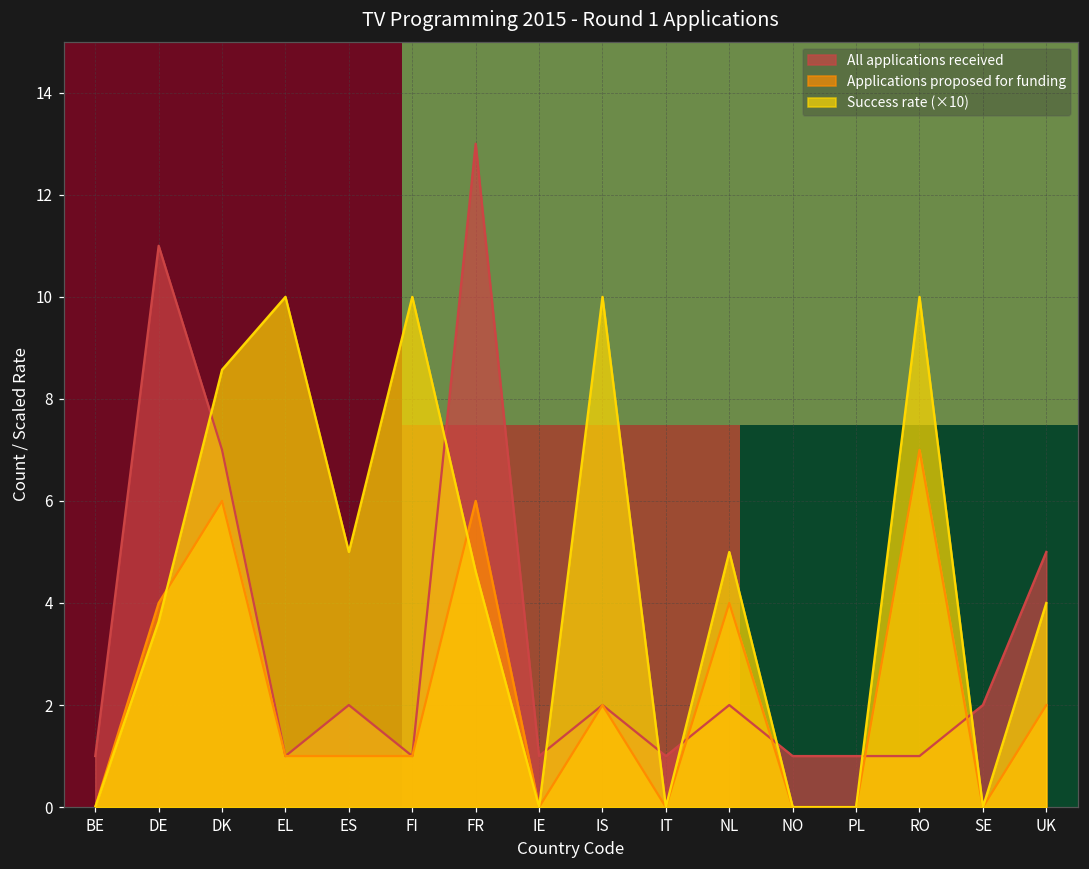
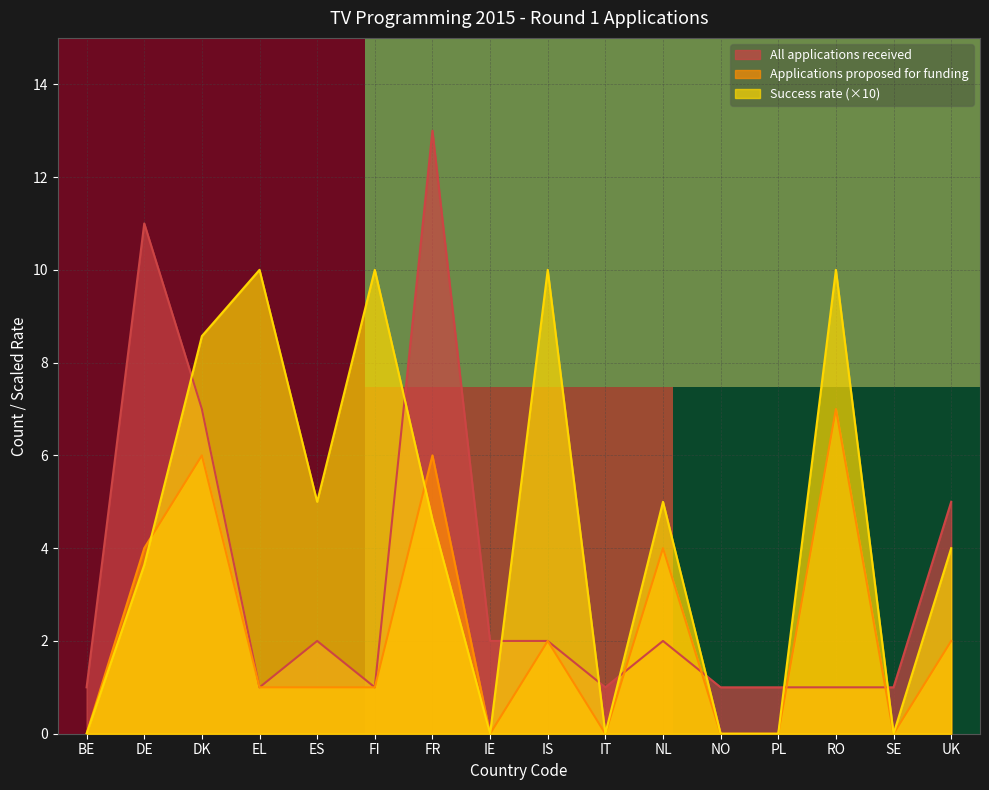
  {
    "All applications received": {
      "BE": 1,
      "DE": 11,
      "DK": 7,
      "ES": 2,
      "FR": 13,
-     "IE": 1,
+     "IE": 2,
      "IT": 1,
      "NL": 2,
      "NO": 1,
      "PL": 1,
      "RO": 1,
-     "SE": 2,
+     "SE": 1,
      "UK": 5
    },
    "Applications proposed for funding": {
      "DE": 4,
      "DK": 6,
      "ES": 1,
      "FR": 6,
      "NL": 4,
      "RO": 7,
      "UK": 2
    },
    "Success rate (×10)": {
      "DE": 3.6,
      "DK": 8.6,
      "EL": 10,
      "ES": 5,
      "FI": 10,
      "FR": 4.6,
      "IS": 10,
      "NL": 5,
      "RO": 10,
      "UK": 4
    }
  }
